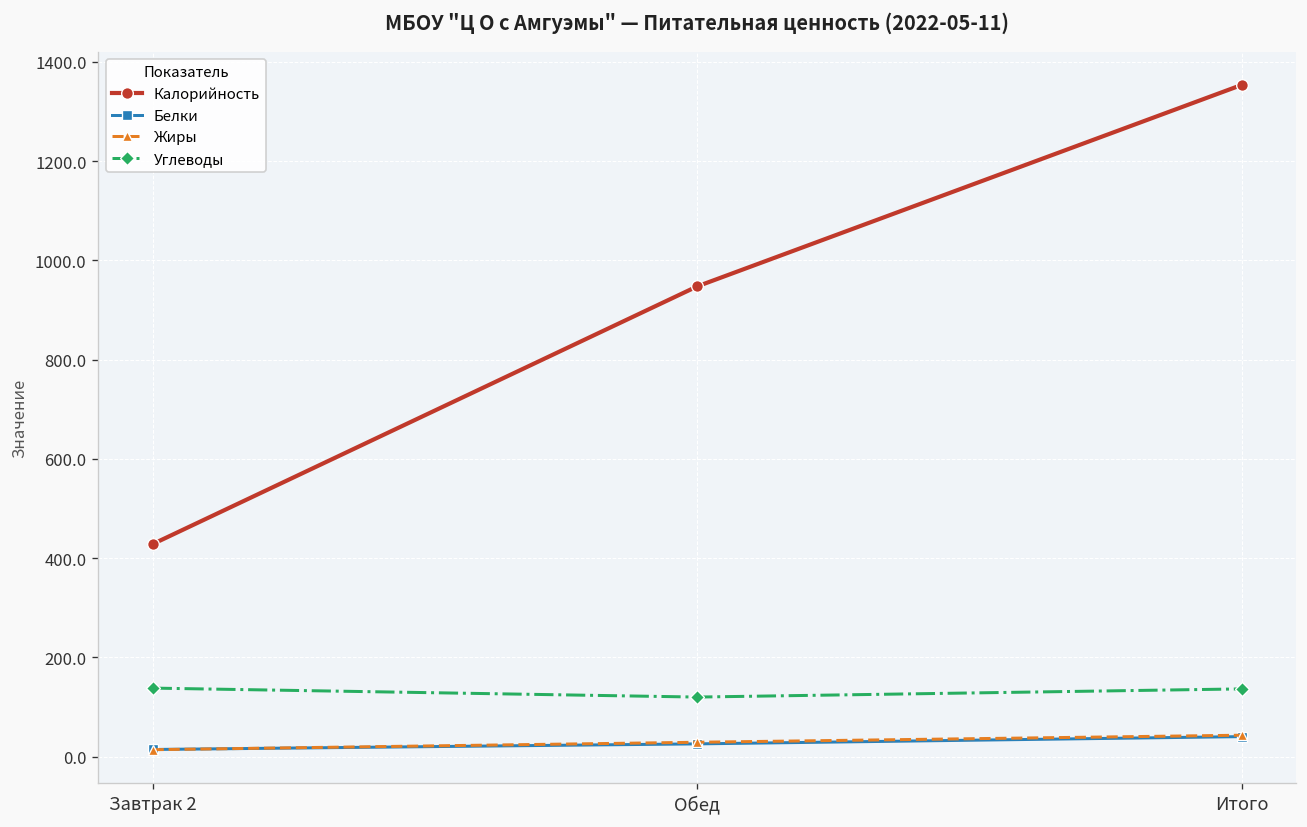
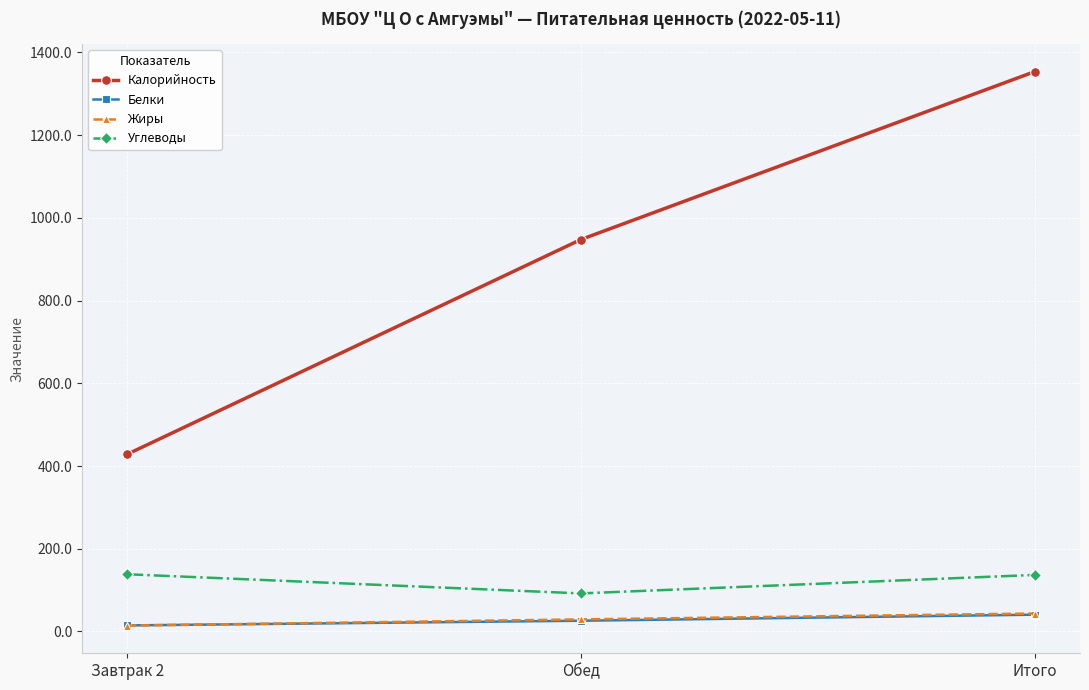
  {
    "Калорийность": {
      "Завтрак 2": 430,
      "Обед": 950,
      "Итого": 1350
    },
    "Углеводы": {
      "Завтрак 2": 140,
-     "Обед": 120,
+     "Обед": 90,
      "Итого": 140
    }
  }
